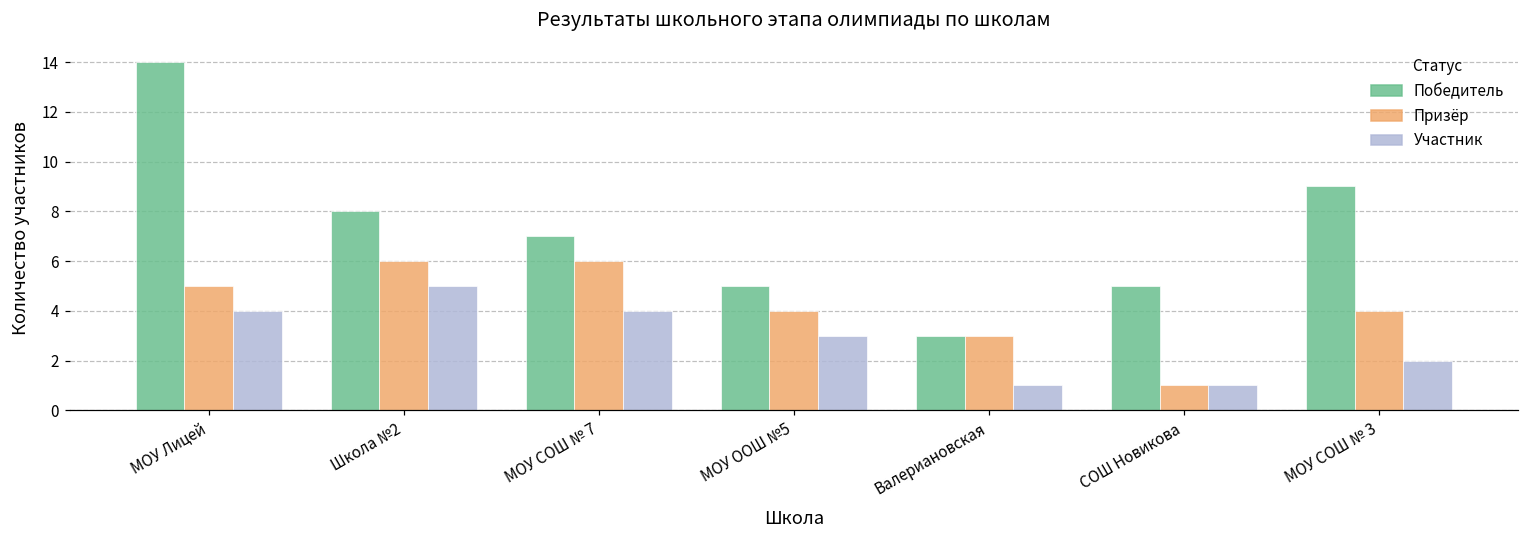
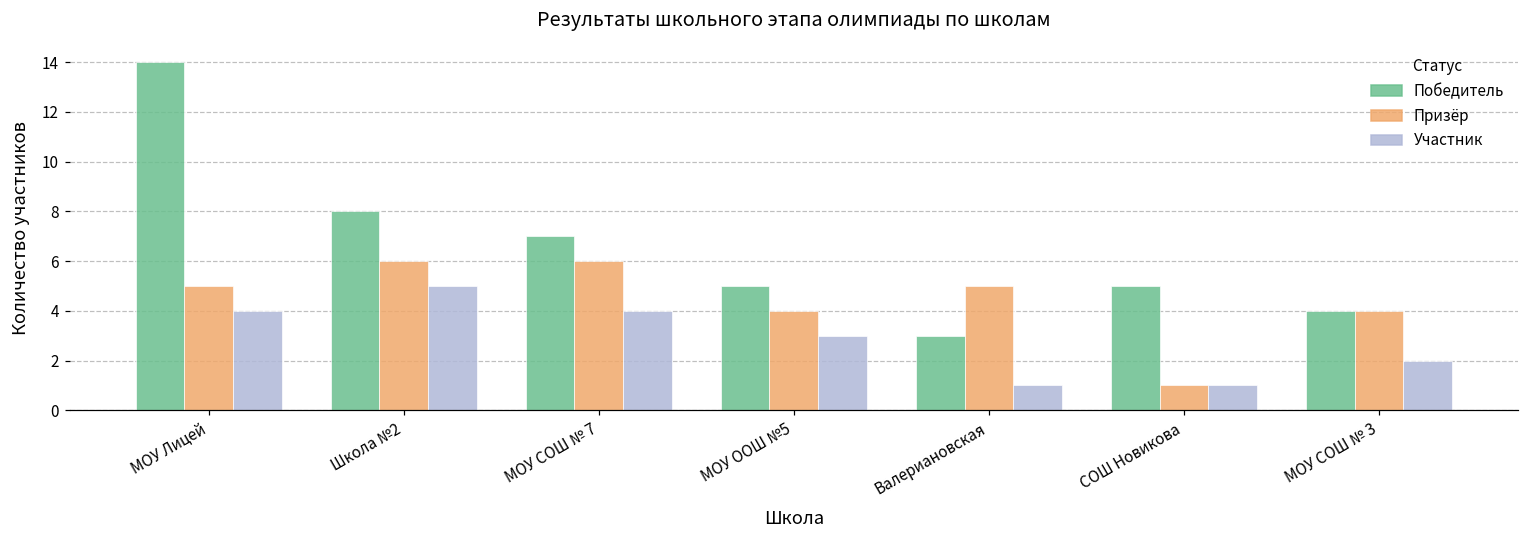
  {
    "Победитель": {
      "МОУ Лицей": 14,
      "Школа №2": 8,
      "МОУ СОШ № 7": 7,
      "МОУ ООШ №5": 5,
      "Валериановская": 3,
      "СОШ Новикова": 5,
-     "МОУ СОШ № 3": 9
+     "МОУ СОШ № 3": 4
    },
    "Призёр": {
      "МОУ Лицей": 5,
      "Школа №2": 6,
      "МОУ СОШ № 7": 6,
      "МОУ ООШ №5": 4,
-     "Валериановская": 3,
+     "Валериановская": 5,
      "СОШ Новикова": 1,
      "МОУ СОШ № 3": 4
    },
    "Участник": {
      "МОУ Лицей": 4,
      "Школа №2": 5,
      "МОУ СОШ № 7": 4,
      "МОУ ООШ №5": 3,
      "Валериановская": 1,
      "СОШ Новикова": 1,
      "МОУ СОШ № 3": 2
    }
  }
